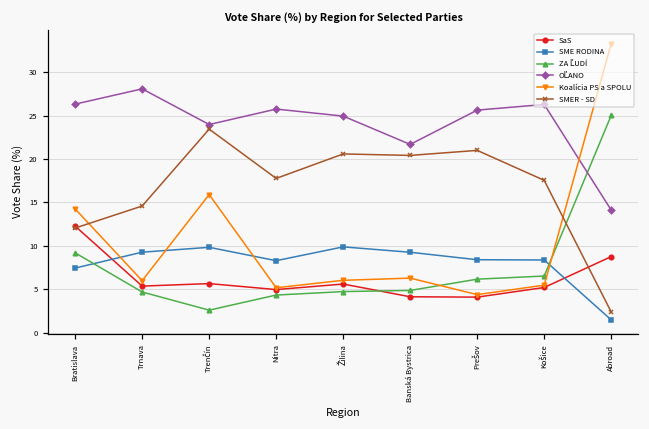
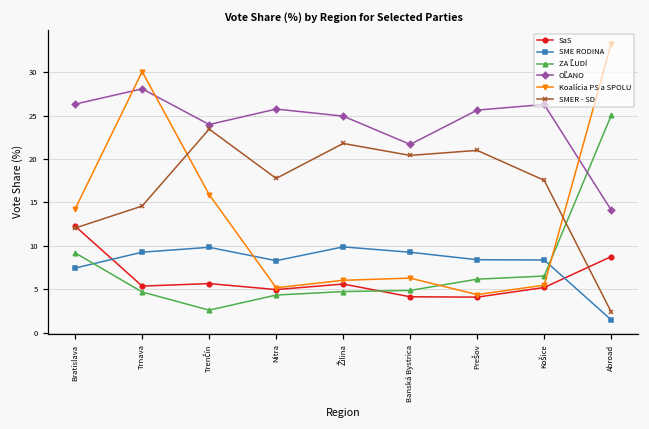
  {
    "SaS": {
      "Trnava": 5,
      "Trenčín": 6,
      "Žilina": 6,
      "Banská Bystrica": 4,
      "Abroad": 9
    },
    "SME RODINA": {
      "Bratislava": 7,
      "Trnava": 9,
      "Trenčín": 10,
      "Nitra": 8,
      "Žilina": 10,
      "Banská Bystrica": 9,
      "Prešov": 8,
      "Košice": 8,
      "Abroad": 1
    },
    "ZA ĽUDÍ": {
      "Bratislava": 9,
      "Trnava": 5,
      "Trenčín": 3,
      "Nitra": 4,
      "Žilina": 5,
      "Banská Bystrica": 5,
      "Prešov": 6,
      "Košice": 7,
      "Abroad": 25
    },
    "OĽANO": {
      "Bratislava": 26,
      "Trnava": 28,
      "Trenčín": 24,
      "Nitra": 26,
      "Žilina": 25,
      "Banská Bystrica": 22,
      "Prešov": 26,
      "Abroad": 14
    },
    "Koalícia PS a SPOLU": {
      "Bratislava": 14,
-     "Trnava": 6,
+     "Trnava": 30,
      "Trenčín": 16,
      "Žilina": 6,
      "Banská Bystrica": 6
    },
    "SMER - SD": {
      "Trnava": 15,
      "Trenčín": 23,
      "Nitra": 18,
-     "Žilina": 21,
+     "Žilina": 22,
      "Banská Bystrica": 20,
      "Prešov": 21,
      "Košice": 18,
      "Abroad": 2
    }
  }
